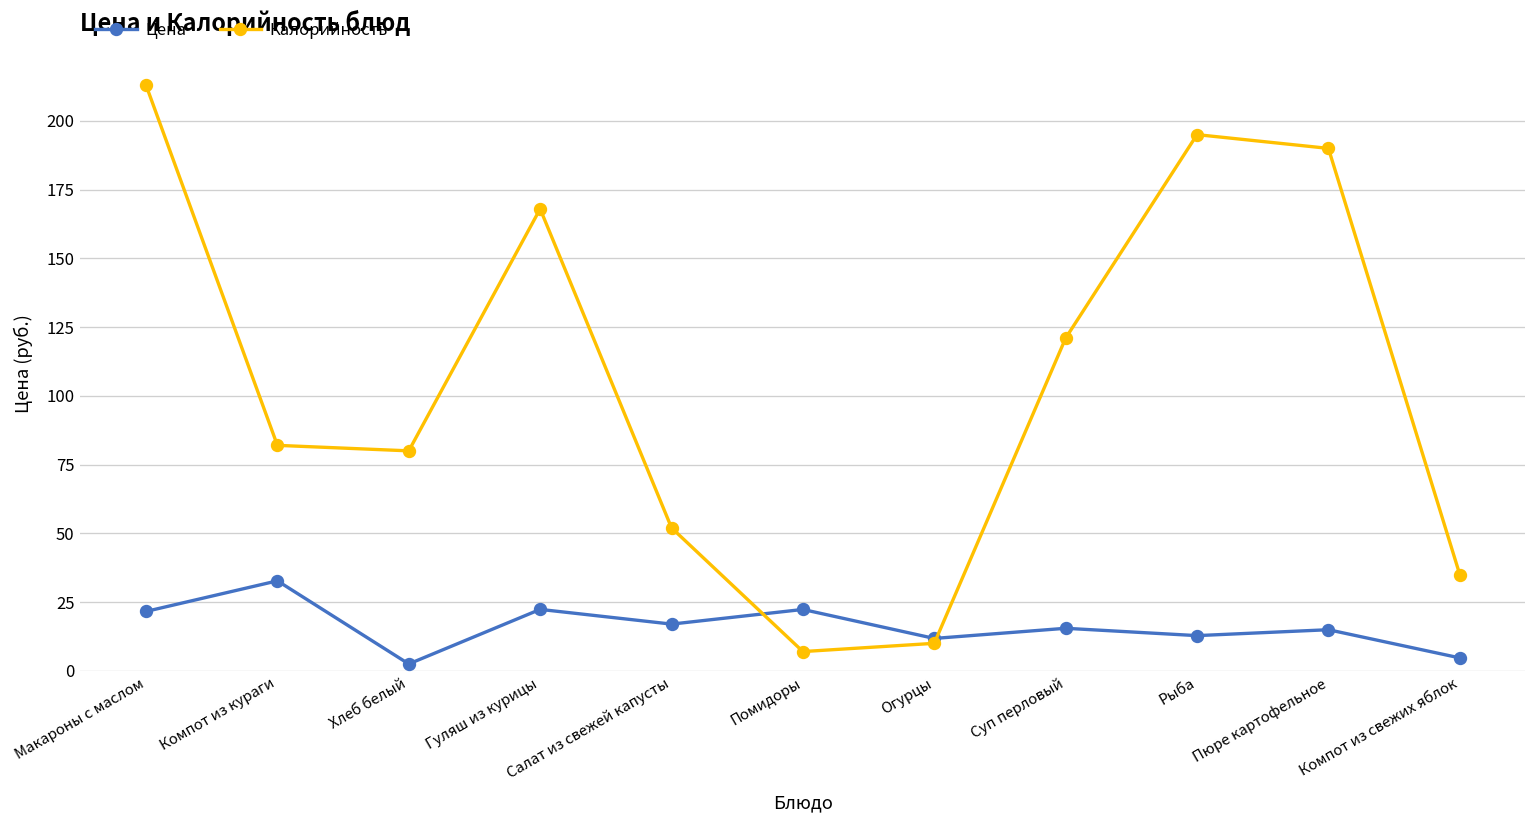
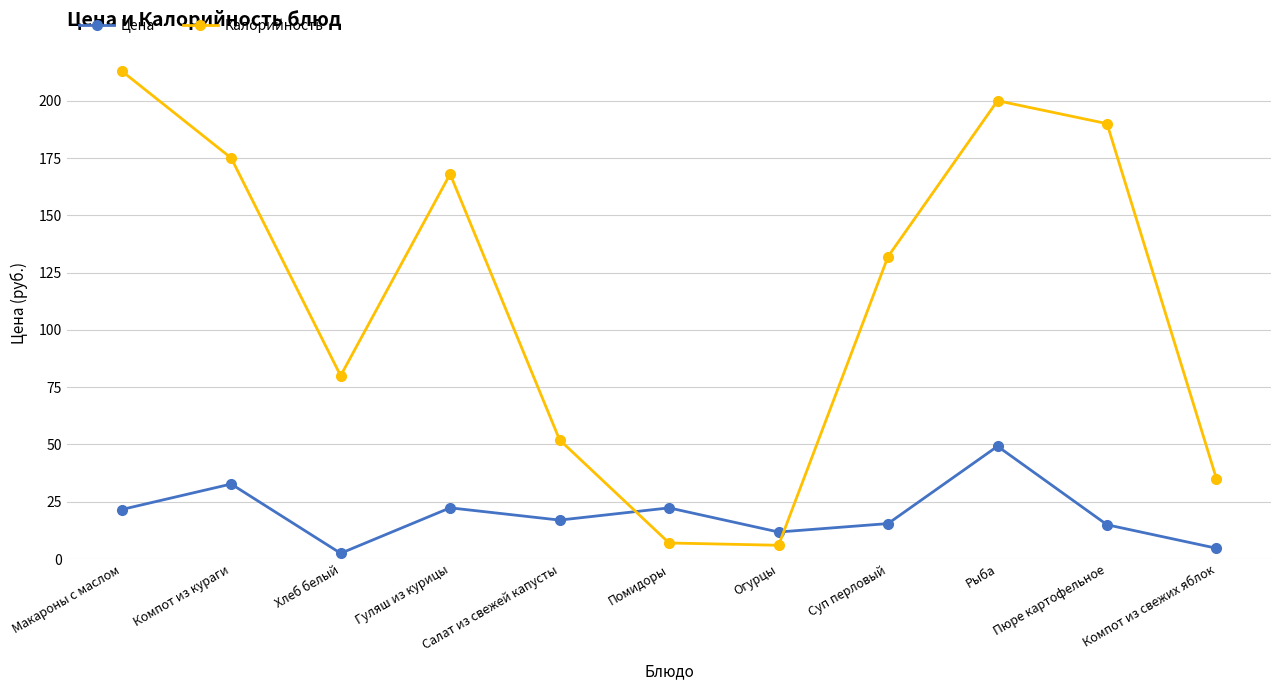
  {
    "Цена": {
      "Макароны с маслом": 22,
      "Компот из кураги": 33,
      "Хлеб белый": 3,
      "Гуляш из курицы": 22,
      "Салат из свежей капусты": 17,
      "Помидоры": 22,
      "Огурцы": 12,
      "Суп перловый": 15,
-     "Рыба": 13,
+     "Рыба": 49,
      "Пюре картофельное": 15,
      "Компот из свежих яблок": 5
    },
    "Калорийность": {
      "Макароны с маслом": 213,
-     "Компот из кураги": 82,
+     "Компот из кураги": 175,
      "Хлеб белый": 80,
      "Гуляш из курицы": 168,
      "Салат из свежей капусты": 52,
      "Помидоры": 7,
-     "Огурцы": 10,
-     "Суп перловый": 121,
-     "Рыба": 195,
+     "Огурцы": 6,
+     "Суп перловый": 132,
+     "Рыба": 200,
      "Пюре картофельное": 190,
      "Компот из свежих яблок": 35
    }
  }
